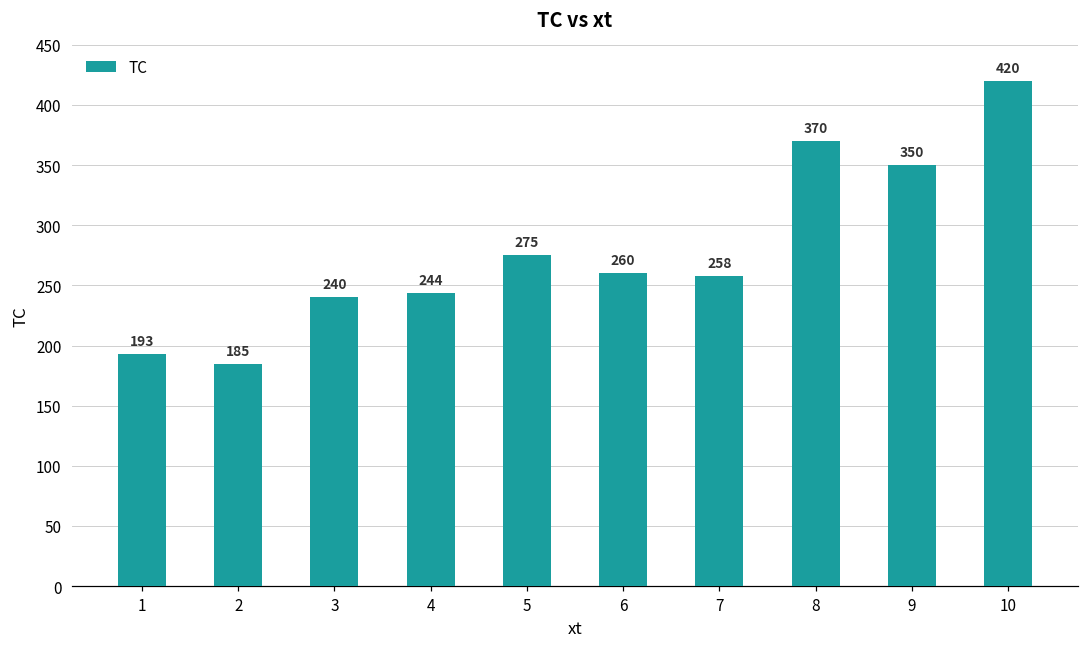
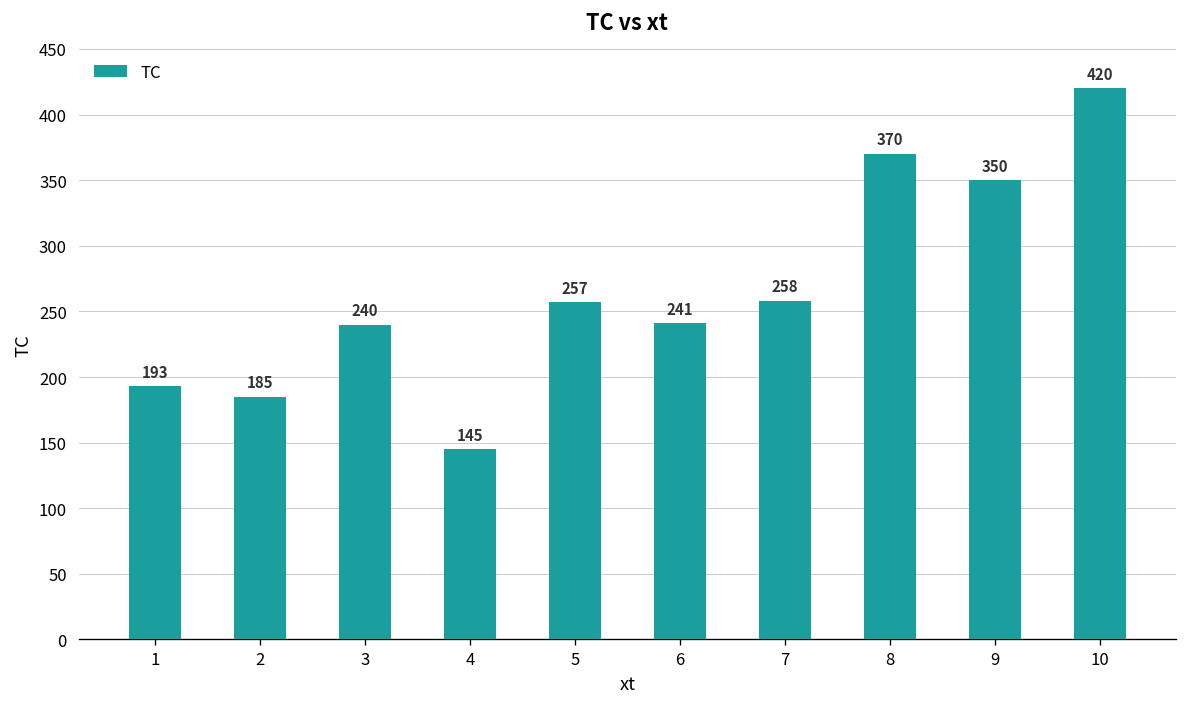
  {
    "1": 193,
    "2": 185,
    "3": 240,
-   "4": 244,
-   "5": 275,
-   "6": 260,
+   "4": 145,
+   "5": 257,
+   "6": 241,
    "7": 258,
    "8": 370,
    "9": 350,
    "10": 420
  }
